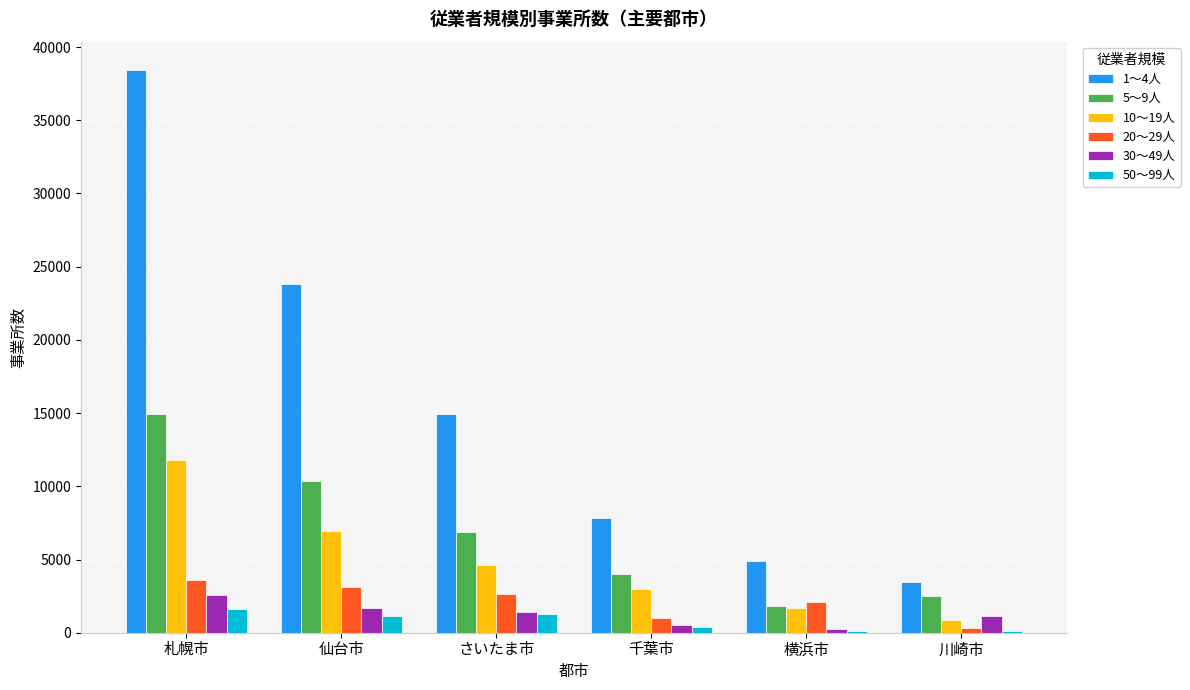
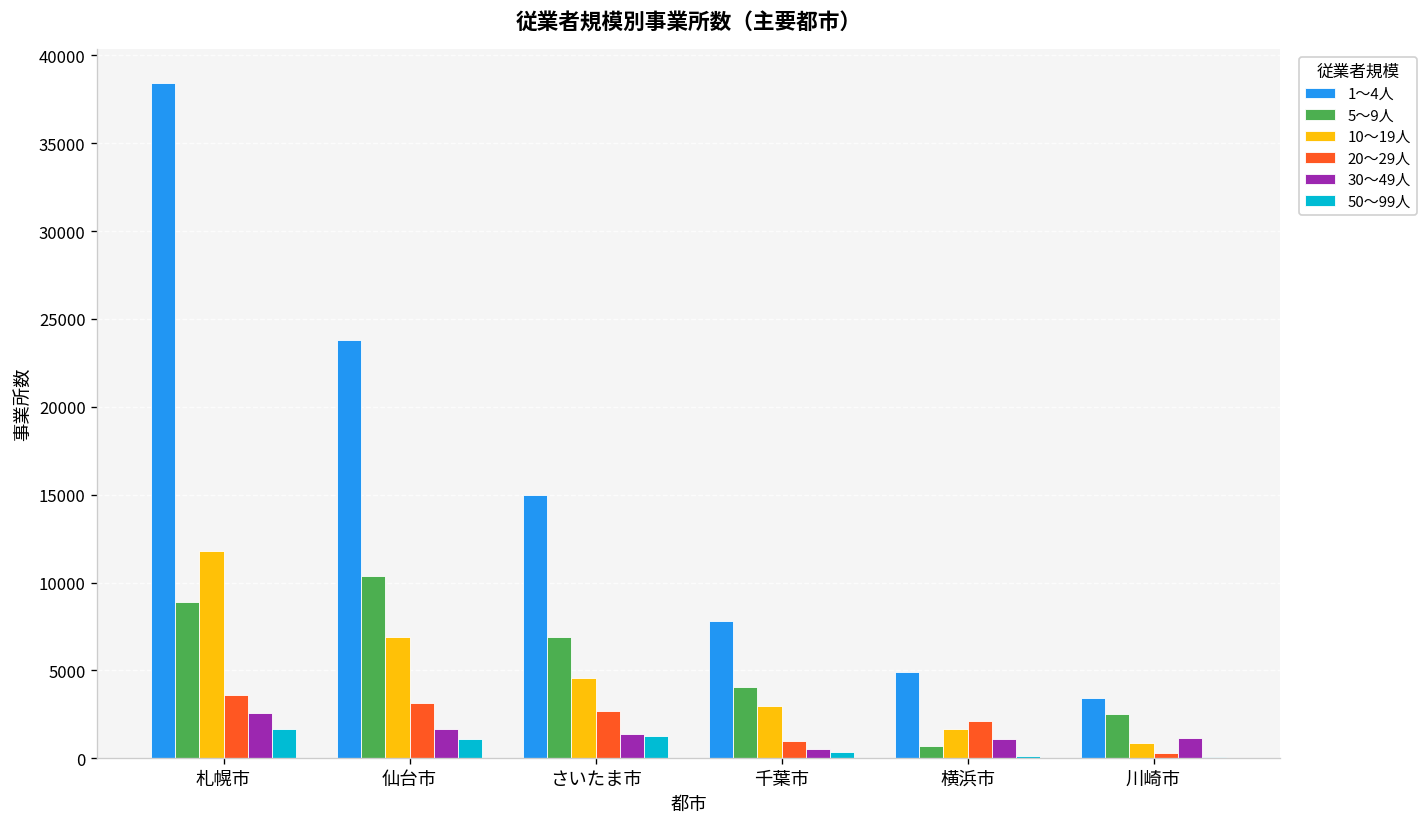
  {
    "5～9人": {
-     "札幌市": 15000,
+     "札幌市": 8900,
      "仙台市": 10400,
      "さいたま市": 6900,
      "千葉市": 4000,
-     "横浜市": 1900,
+     "横浜市": 700,
      "川崎市": 2500
    },
    "10～19人": {
      "札幌市": 11800,
      "仙台市": 6900,
      "さいたま市": 4600,
      "千葉市": 3000,
      "横浜市": 1700,
      "川崎市": 900
    },
    "20～29人": {
      "札幌市": 3600,
      "仙台市": 3100,
      "さいたま市": 2700,
      "千葉市": 1000,
      "横浜市": 2100,
      "川崎市": 300
    },
    "30～49人": {
      "札幌市": 2600,
      "仙台市": 1700,
      "さいたま市": 1400,
      "千葉市": 500,
-     "横浜市": 300,
+     "横浜市": 1100,
      "川崎市": 1100
    }
  }
